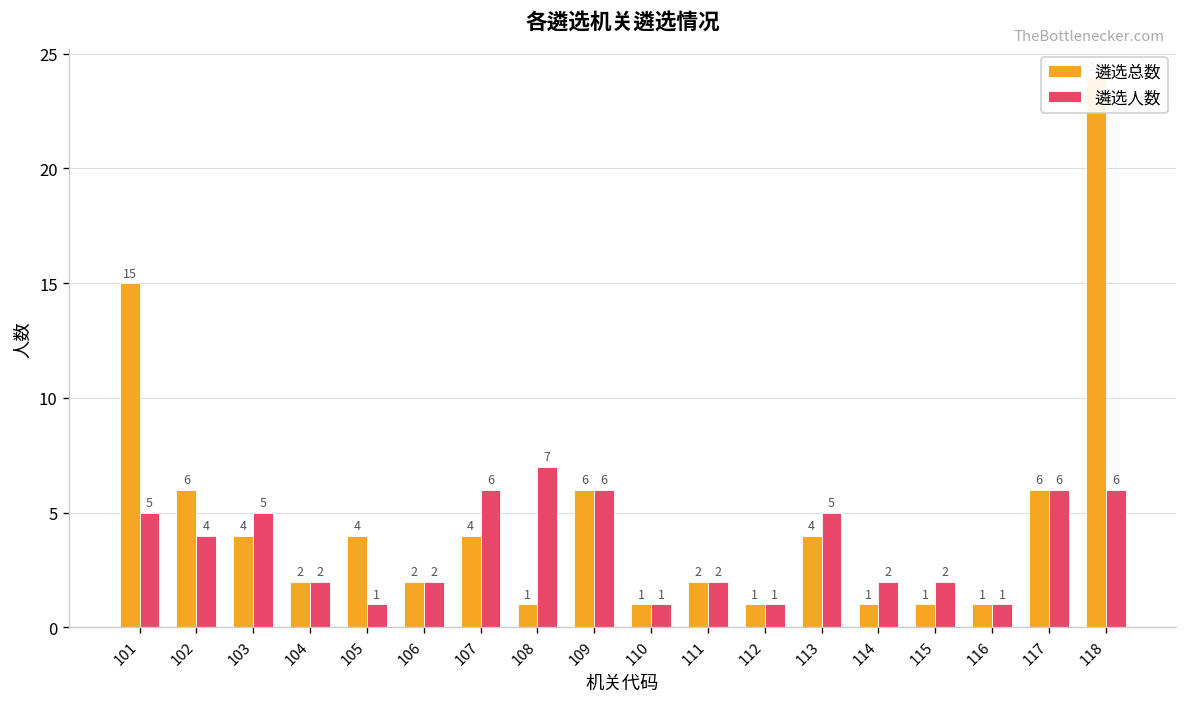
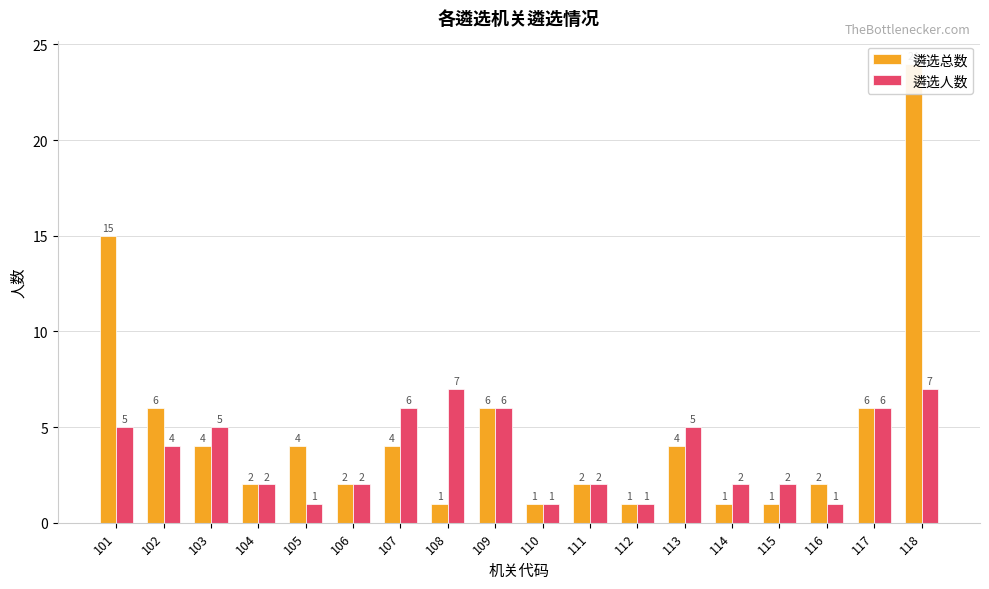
  {
    "遴选总数": {
      "101": 15,
      "102": 6,
      "103": 4,
      "104": 2,
      "105": 4,
      "106": 2,
      "107": 4,
      "108": 1,
      "109": 6,
      "110": 1,
      "111": 2,
      "112": 1,
      "113": 4,
      "114": 1,
      "115": 1,
-     "116": 1,
+     "116": 2,
      "117": 6
    },
    "遴选人数": {
      "101": 5,
      "102": 4,
      "103": 5,
      "104": 2,
      "105": 1,
      "106": 2,
      "107": 6,
      "108": 7,
      "109": 6,
      "110": 1,
      "111": 2,
      "112": 1,
      "113": 5,
      "114": 2,
      "115": 2,
      "116": 1,
      "117": 6,
-     "118": 6
+     "118": 7
    }
  }
